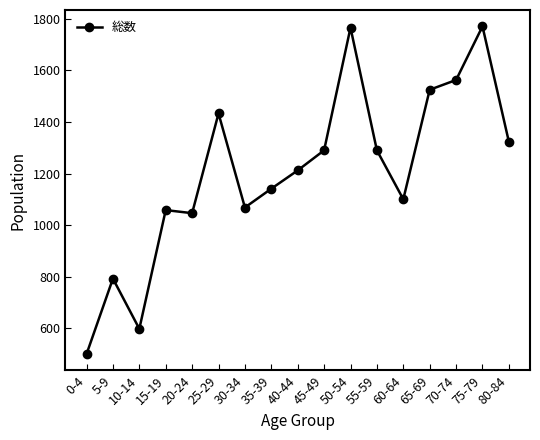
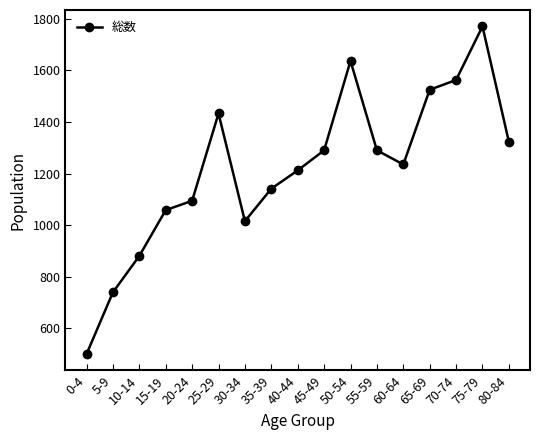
  {
    "0-4": 500,
-   "5-9": 790,
-   "10-14": 600,
+   "5-9": 740,
+   "10-14": 880,
    "15-19": 1060,
-   "20-24": 1050,
+   "20-24": 1090,
    "25-29": 1430,
-   "30-34": 1070,
+   "30-34": 1020,
    "35-39": 1140,
    "40-44": 1210,
    "45-49": 1290,
-   "50-54": 1770,
+   "50-54": 1640,
    "55-59": 1290,
-   "60-64": 1100,
+   "60-64": 1240,
    "65-69": 1530,
    "70-74": 1560,
    "75-79": 1770,
    "80-84": 1320
  }
